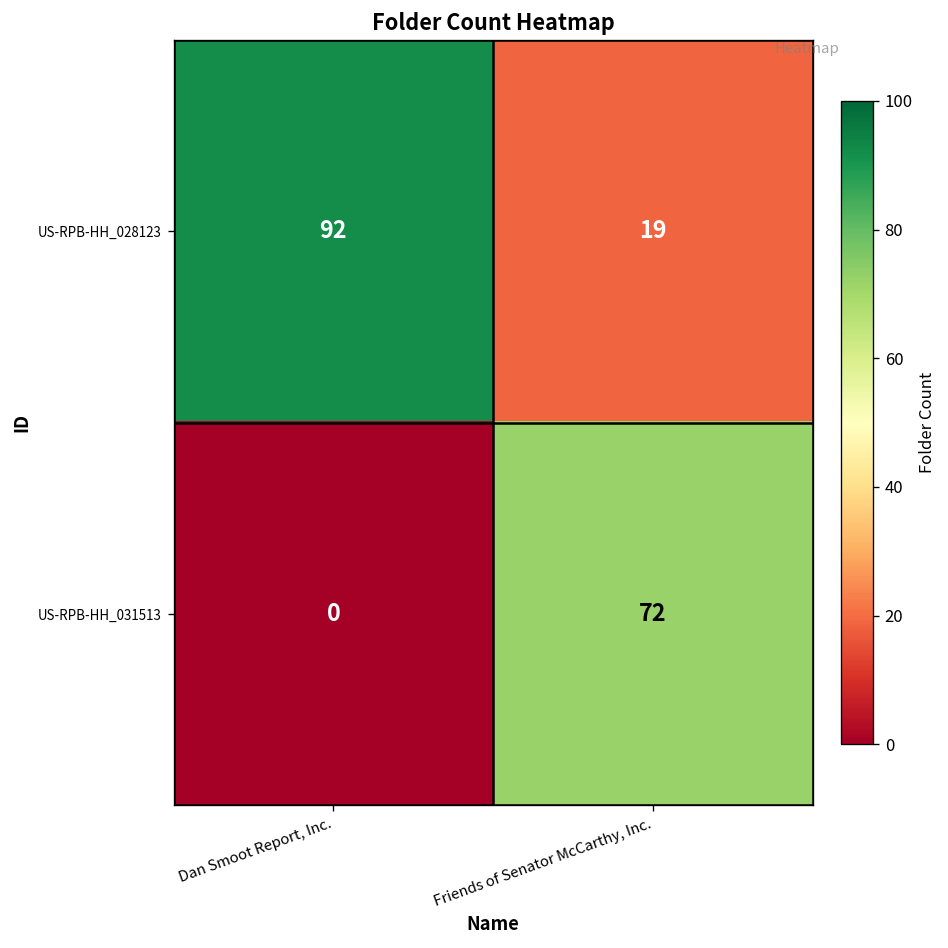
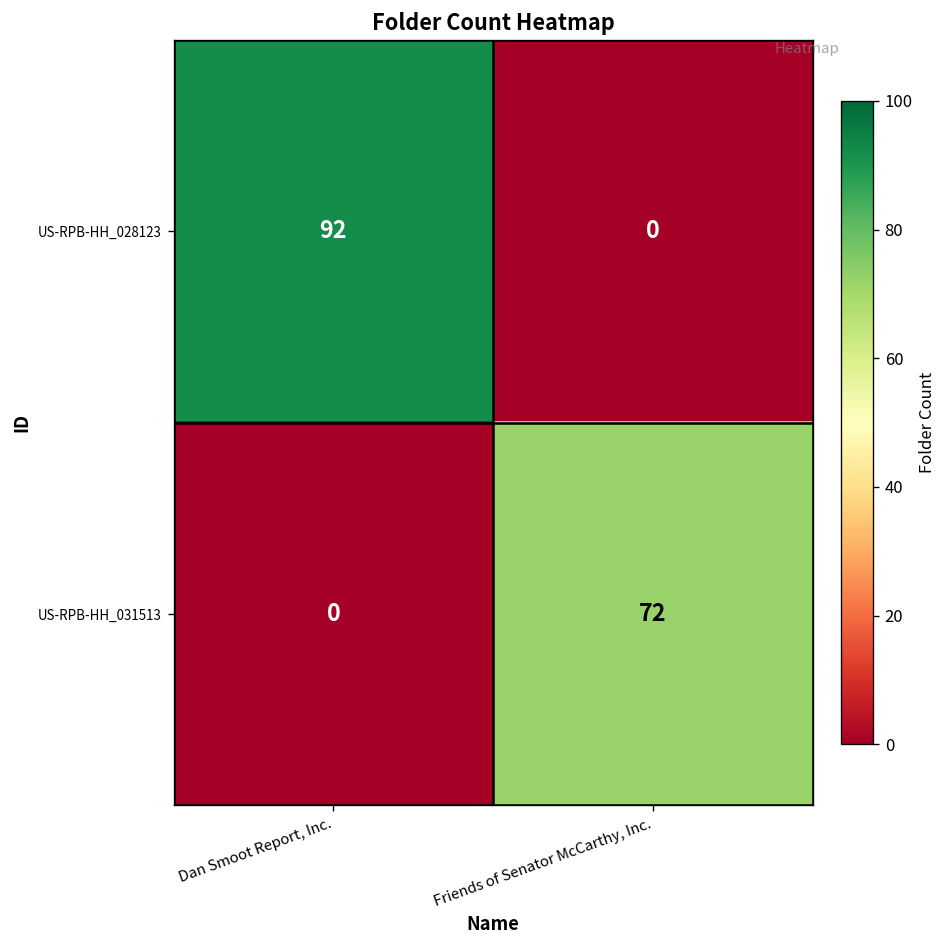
  {
    "US-RPB-HH_028123": {
      "Dan Smoot Report, Inc.": 92,
-     "Friends of Senator McCarthy, Inc.": 19
+     "Friends of Senator McCarthy, Inc.": 0
    },
    "US-RPB-HH_031513": {
      "Dan Smoot Report, Inc.": 0,
      "Friends of Senator McCarthy, Inc.": 72
    }
  }
